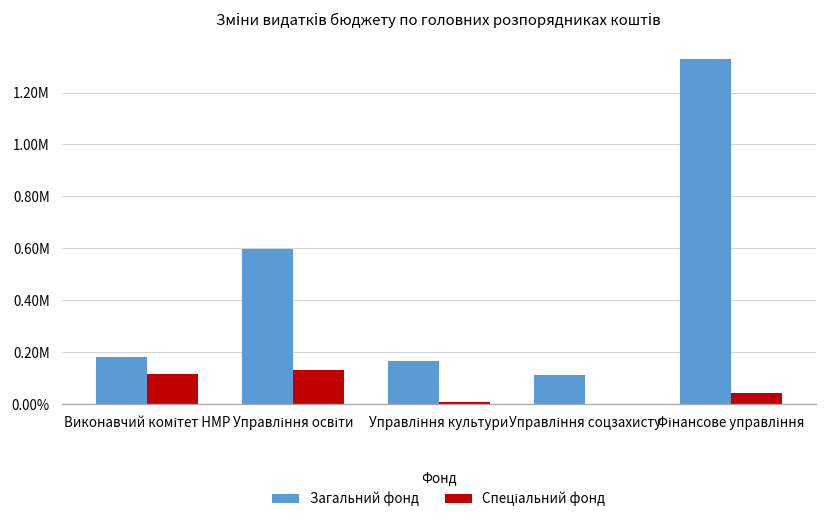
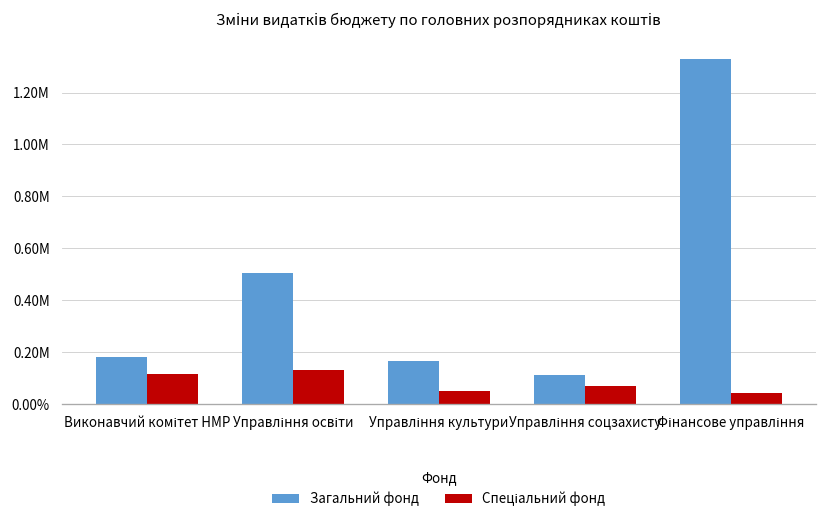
  {
    "Загальний фонд": {
      "Виконавчий комітет НМР": 180000,
-     "Управління освіти": 600000,
+     "Управління освіти": 500000,
      "Управління культури": 170000,
      "Управління соцзахисту": 110000,
      "Фінансове управління": 1330000
    },
    "Спеціальний фонд": {
      "Виконавчий комітет НМР": 120000,
      "Управління освіти": 130000,
-     "Управління культури": 10000,
-     "Управління соцзахисту": 0,
+     "Управління культури": 50000,
+     "Управління соцзахисту": 70000,
      "Фінансове управління": 40000
    }
  }
